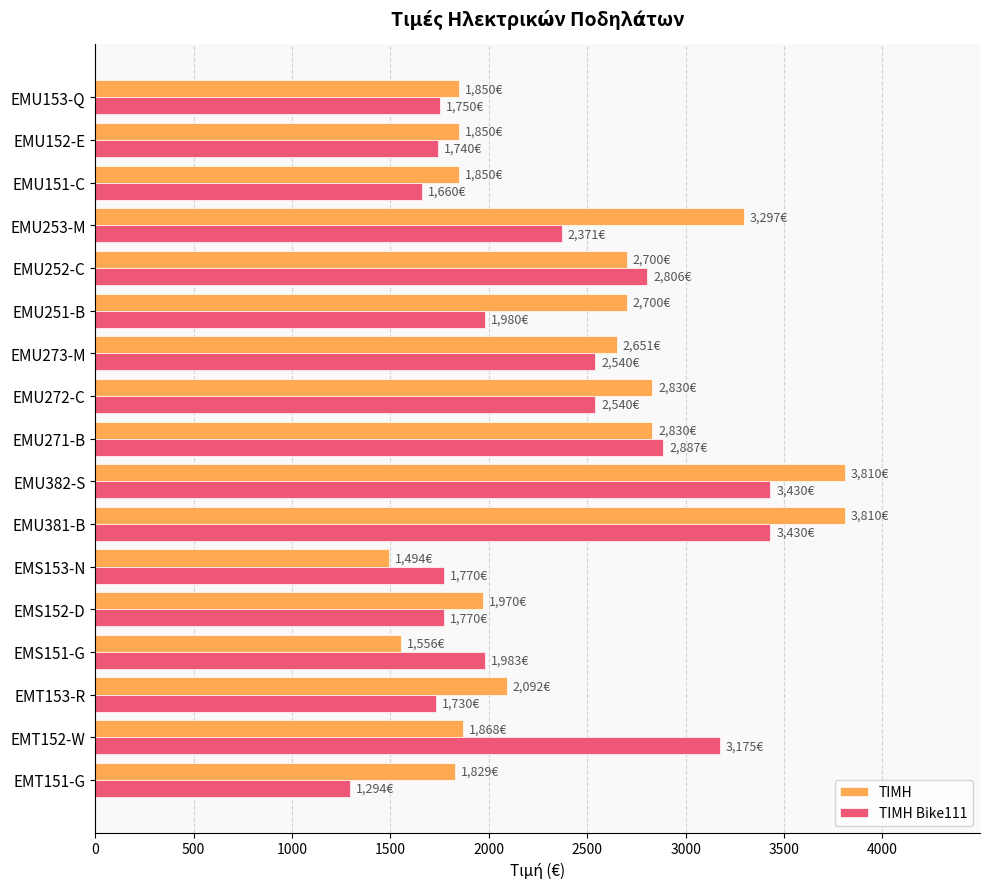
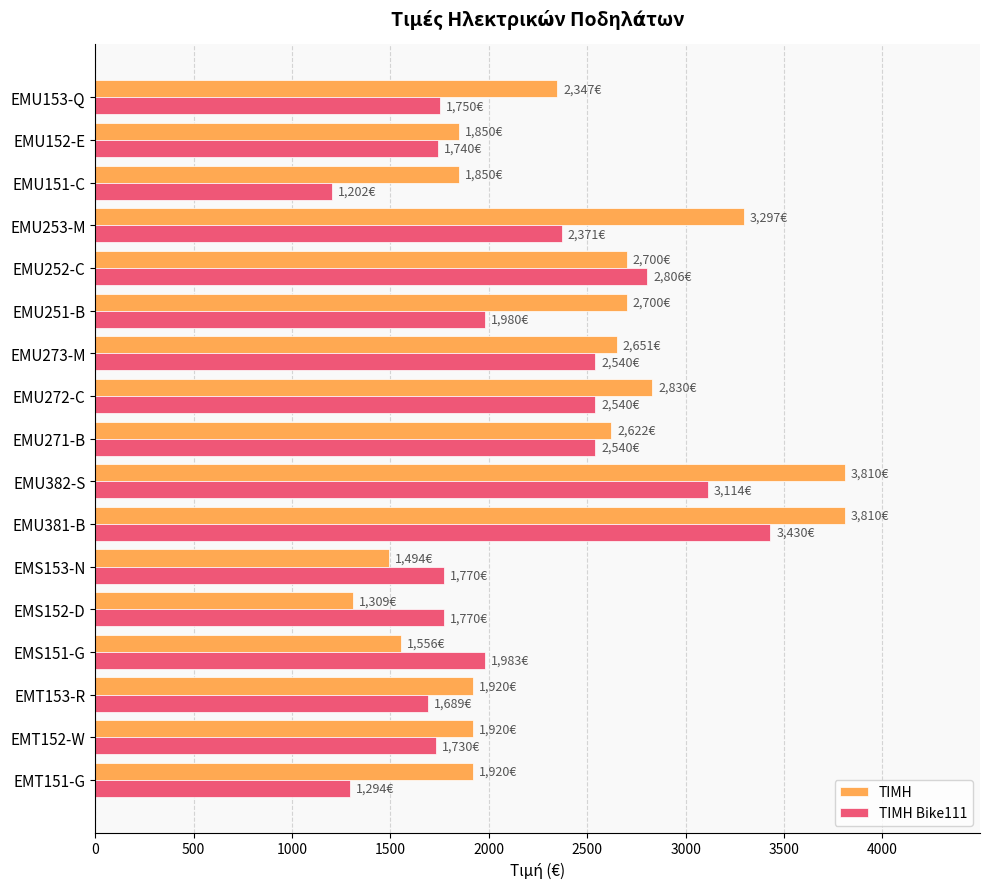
  {
    "ΤΙΜΗ": {
-     "EMU153-Q": "1,850€",
+     "EMU153-Q": "2,347€",
      "EMU152-E": "1,850€",
      "EMU151-C": "1,850€",
      "EMU253-M": "3,297€",
      "EMU252-C": "2,700€",
      "EMU251-B": "2,700€",
      "EMU273-M": "2,651€",
      "EMU272-C": "2,830€",
-     "EMU271-B": "2,830€",
+     "EMU271-B": "2,622€",
      "EMU382-S": "3,810€",
      "EMU381-B": "3,810€",
      "EMS153-N": "1,494€",
-     "EMS152-D": "1,970€",
+     "EMS152-D": "1,309€",
      "EMS151-G": "1,556€",
-     "EMT153-R": "2,092€",
-     "EMT152-W": "1,868€",
-     "EMT151-G": "1,829€"
+     "EMT153-R": "1,920€",
+     "EMT152-W": "1,920€",
+     "EMT151-G": "1,920€"
    },
    "ΤΙΜΗ Bike111": {
      "EMU153-Q": "1,750€",
      "EMU152-E": "1,740€",
-     "EMU151-C": "1,660€",
+     "EMU151-C": "1,202€",
      "EMU253-M": "2,371€",
      "EMU252-C": "2,806€",
      "EMU251-B": "1,980€",
      "EMU273-M": "2,540€",
      "EMU272-C": "2,540€",
-     "EMU271-B": "2,887€",
-     "EMU382-S": "3,430€",
+     "EMU271-B": "2,540€",
+     "EMU382-S": "3,114€",
      "EMU381-B": "3,430€",
      "EMS153-N": "1,770€",
      "EMS152-D": "1,770€",
      "EMS151-G": "1,983€",
-     "EMT153-R": "1,730€",
-     "EMT152-W": "3,175€",
+     "EMT153-R": "1,689€",
+     "EMT152-W": "1,730€",
      "EMT151-G": "1,294€"
    }
  }
